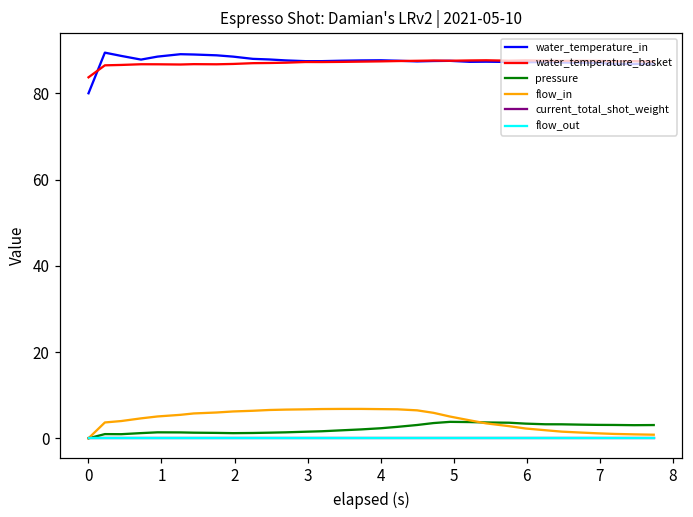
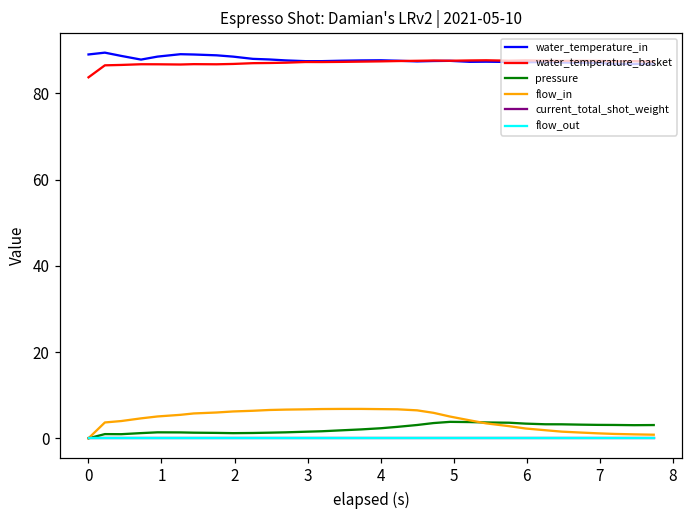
  {
    "water_temperature_in": {
-     "0": 80
+     "0": 89
    },
    "water_temperature_basket": {
      "0": 84
    }
  }
